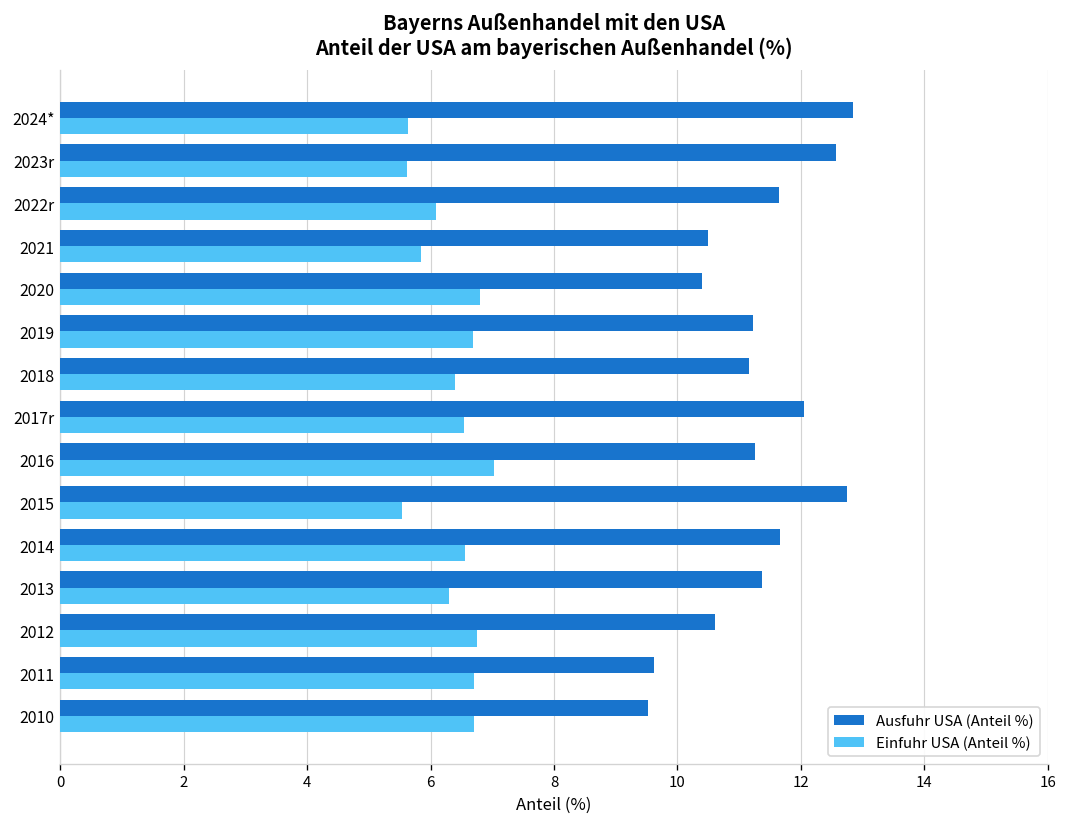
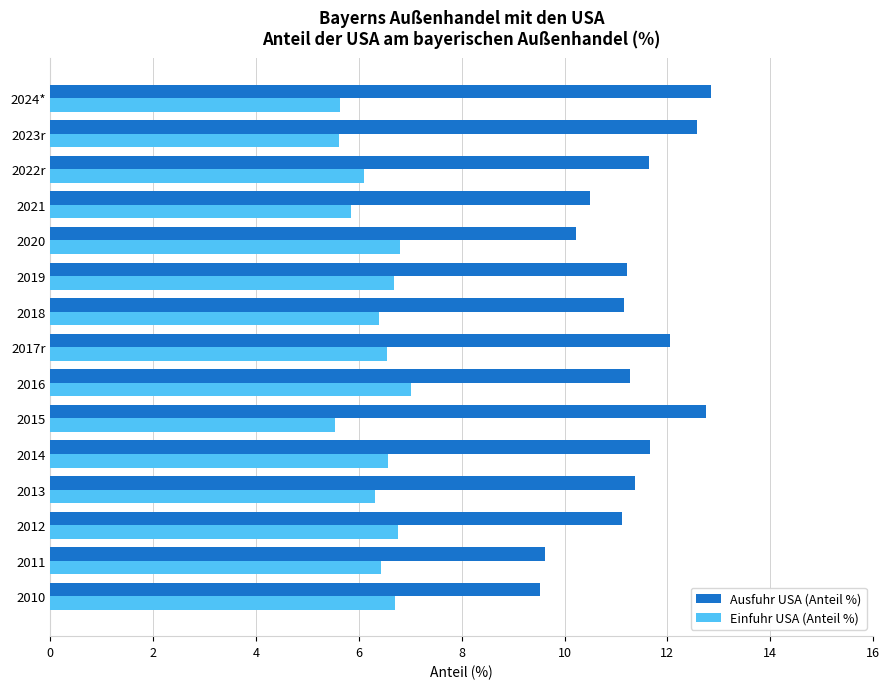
  {
    "Ausfuhr USA (Anteil %)": {
      "2024*": 12.8,
      "2023r": 12.6,
      "2022r": 11.6,
      "2021": 10.5,
-     "2020": 10.4,
+     "2020": 10.2,
      "2019": 11.2,
      "2018": 11.2,
      "2017r": 12.0,
      "2016": 11.3,
      "2015": 12.8,
      "2014": 11.7,
      "2013": 11.4,
-     "2012": 10.6,
+     "2012": 11.1,
      "2011": 9.6,
      "2010": 9.5
    },
    "Einfuhr USA (Anteil %)": {
      "2024*": 5.6,
      "2023r": 5.6,
      "2022r": 6.1,
      "2021": 5.8,
      "2020": 6.8,
      "2019": 6.7,
      "2018": 6.4,
      "2017r": 6.5,
      "2016": 7.0,
      "2015": 5.5,
      "2014": 6.6,
      "2013": 6.3,
      "2012": 6.8,
-     "2011": 6.7,
+     "2011": 6.4,
      "2010": 6.7
    }
  }
